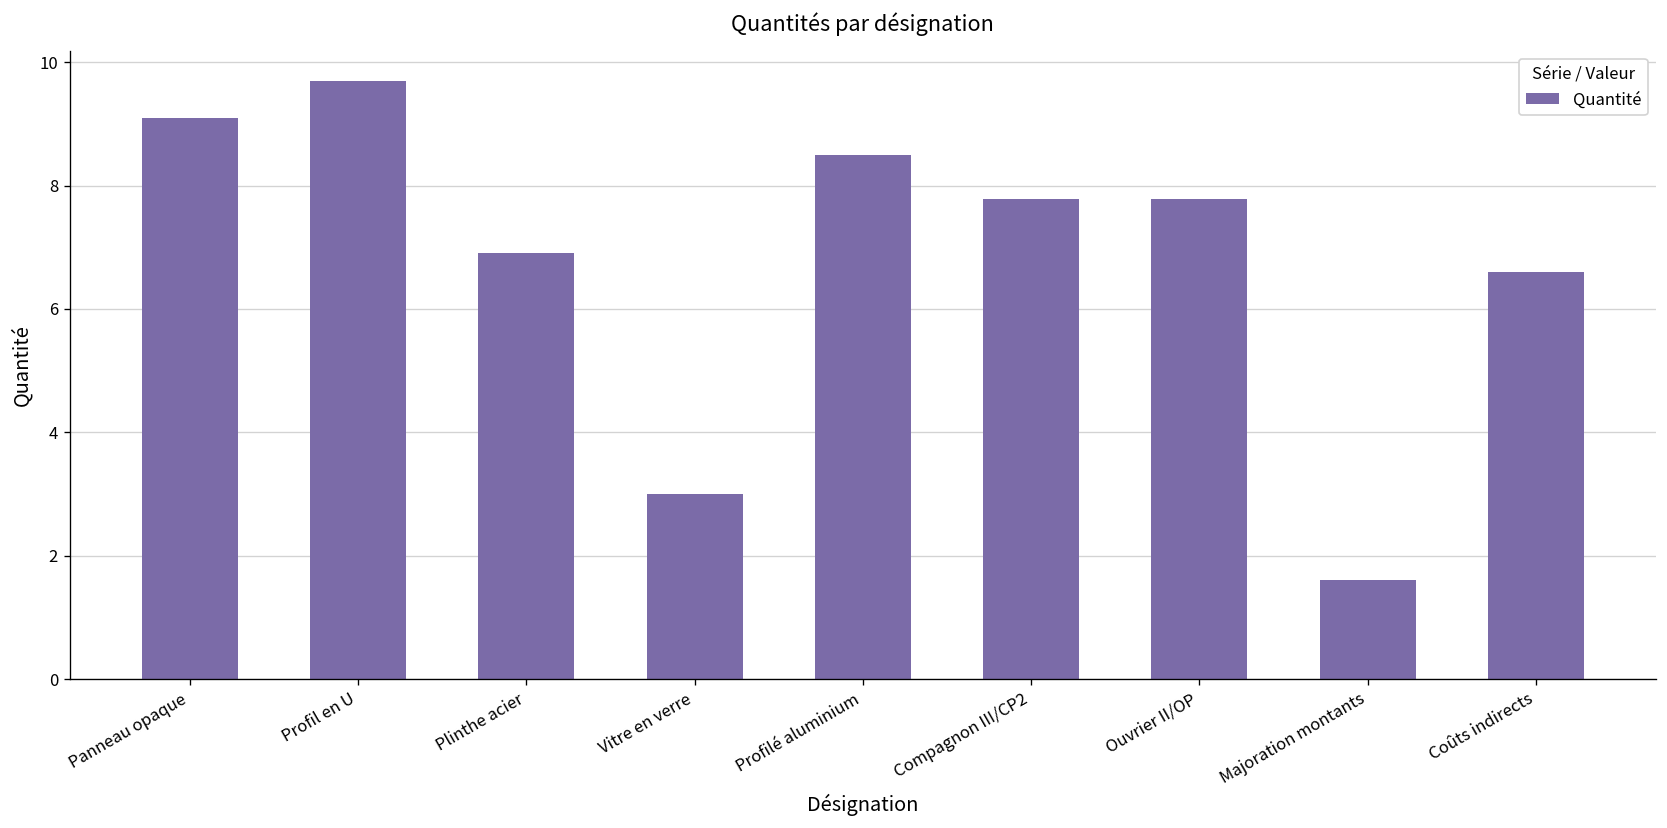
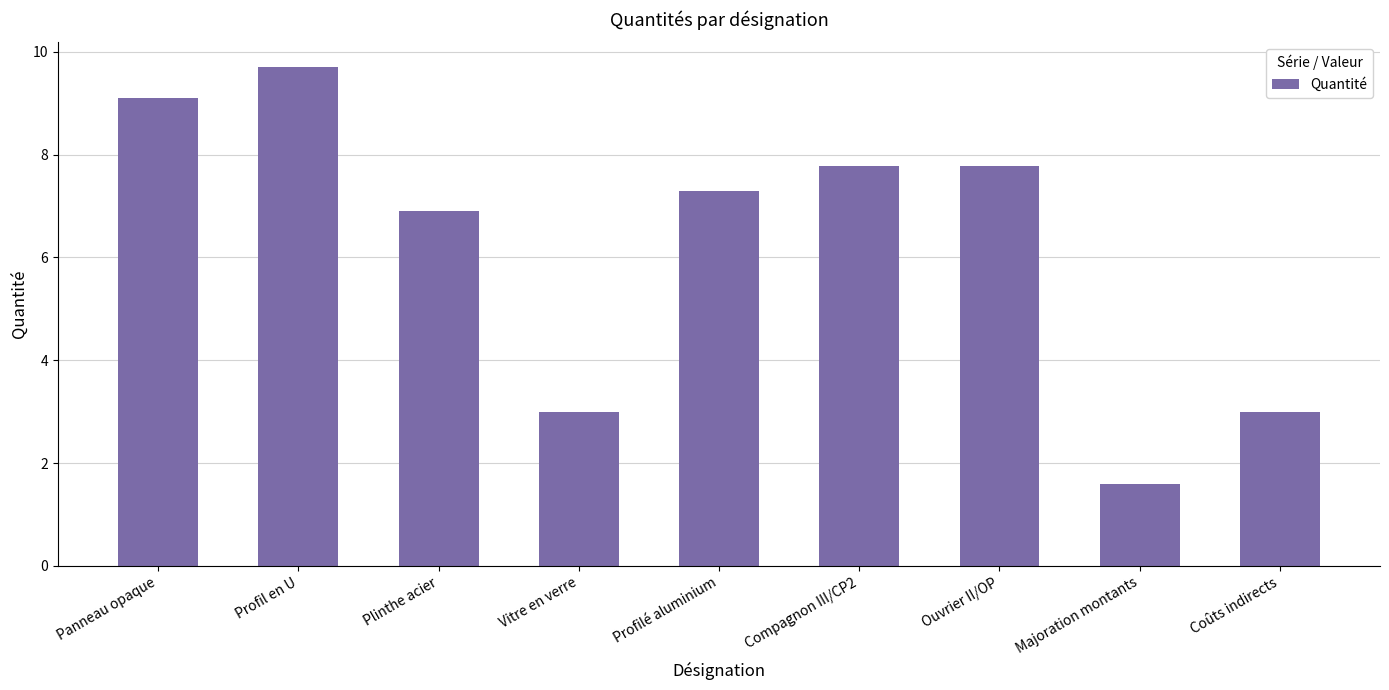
  {
    "Panneau opaque": 9.1,
    "Profil en U": 9.7,
    "Plinthe acier": 6.9,
    "Vitre en verre": 3.0,
-   "Profilé aluminium": 8.5,
+   "Profilé aluminium": 7.3,
    "Compagnon III/CP2": 7.8,
    "Ouvrier II/OP": 7.8,
    "Majoration montants": 1.6,
-   "Coûts indirects": 6.6
+   "Coûts indirects": 3.0
  }
